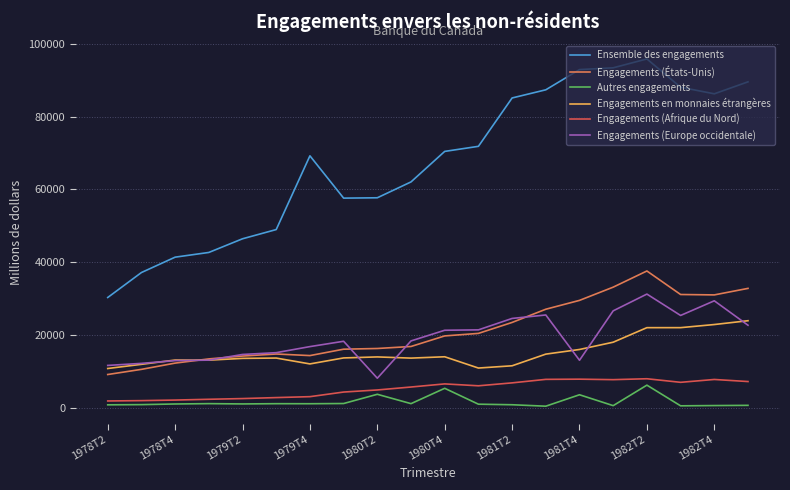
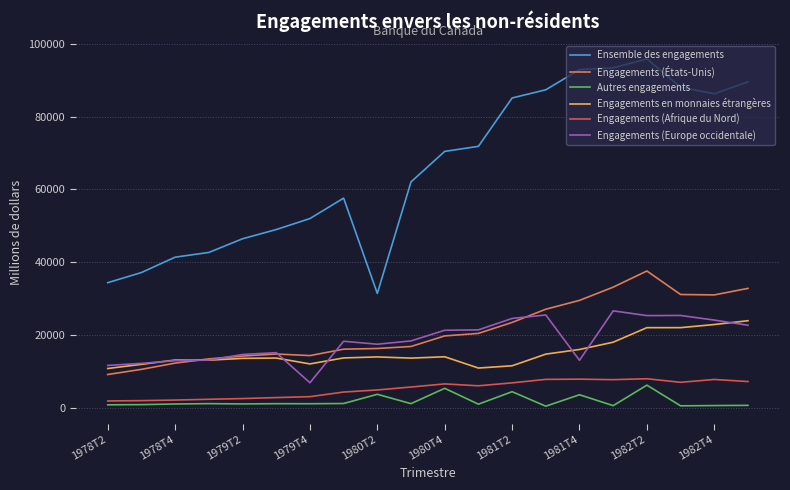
  {
    "Ensemble des engagements": {
-     "1978T2": 30000,
+     "1978T2": 34000,
      "1978T4": 41000,
      "1979T2": 46000,
-     "1979T4": 69000,
-     "1980T2": 58000,
+     "1979T4": 52000,
+     "1980T2": 31000,
      "1980T4": 70000,
      "1981T2": 85000
    },
    "Autres engagements": {
      "1978T2": 1000,
      "1978T4": 1000,
      "1979T2": 1000,
      "1979T4": 1000,
      "1980T2": 4000,
      "1980T4": 5000,
-     "1981T2": 1000,
+     "1981T2": 4000,
      "1981T4": 4000,
      "1982T2": 6000,
      "1982T4": 1000
    },
    "Engagements (Europe occidentale)": {
      "1978T2": 12000,
-     "1979T4": 17000,
-     "1980T2": 8000,
+     "1979T4": 7000,
+     "1980T2": 17000,
      "1980T4": 21000,
      "1981T2": 25000,
      "1981T4": 13000,
-     "1982T2": 31000,
-     "1982T4": 29000
+     "1982T2": 25000,
+     "1982T4": 24000
    }
  }
